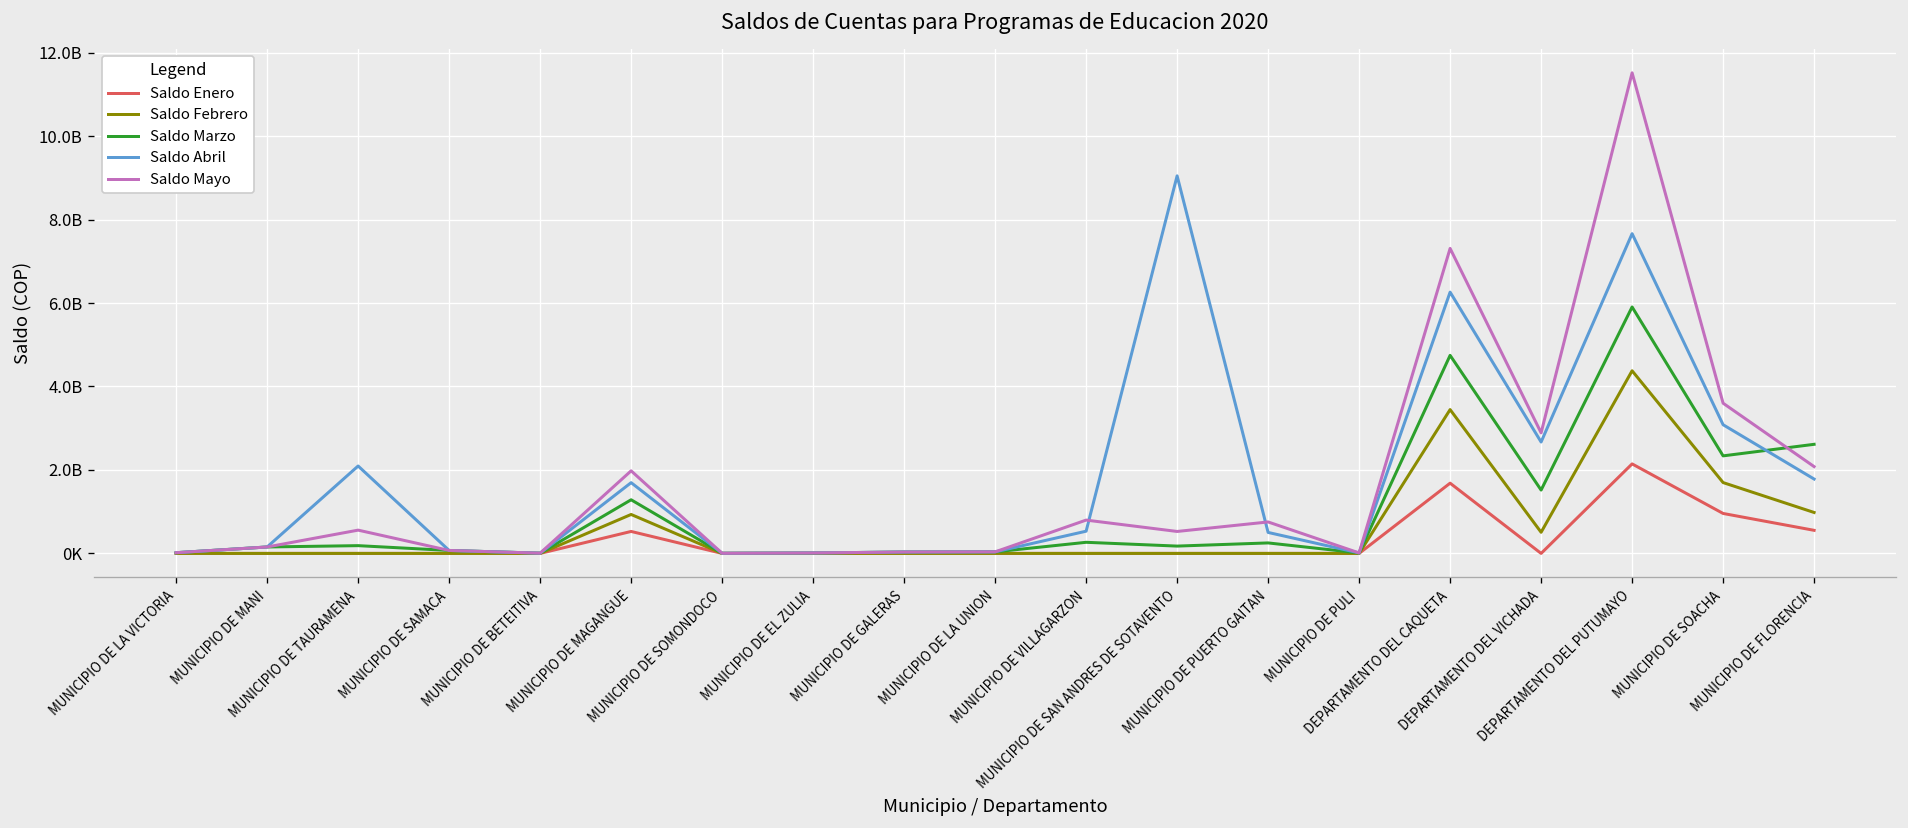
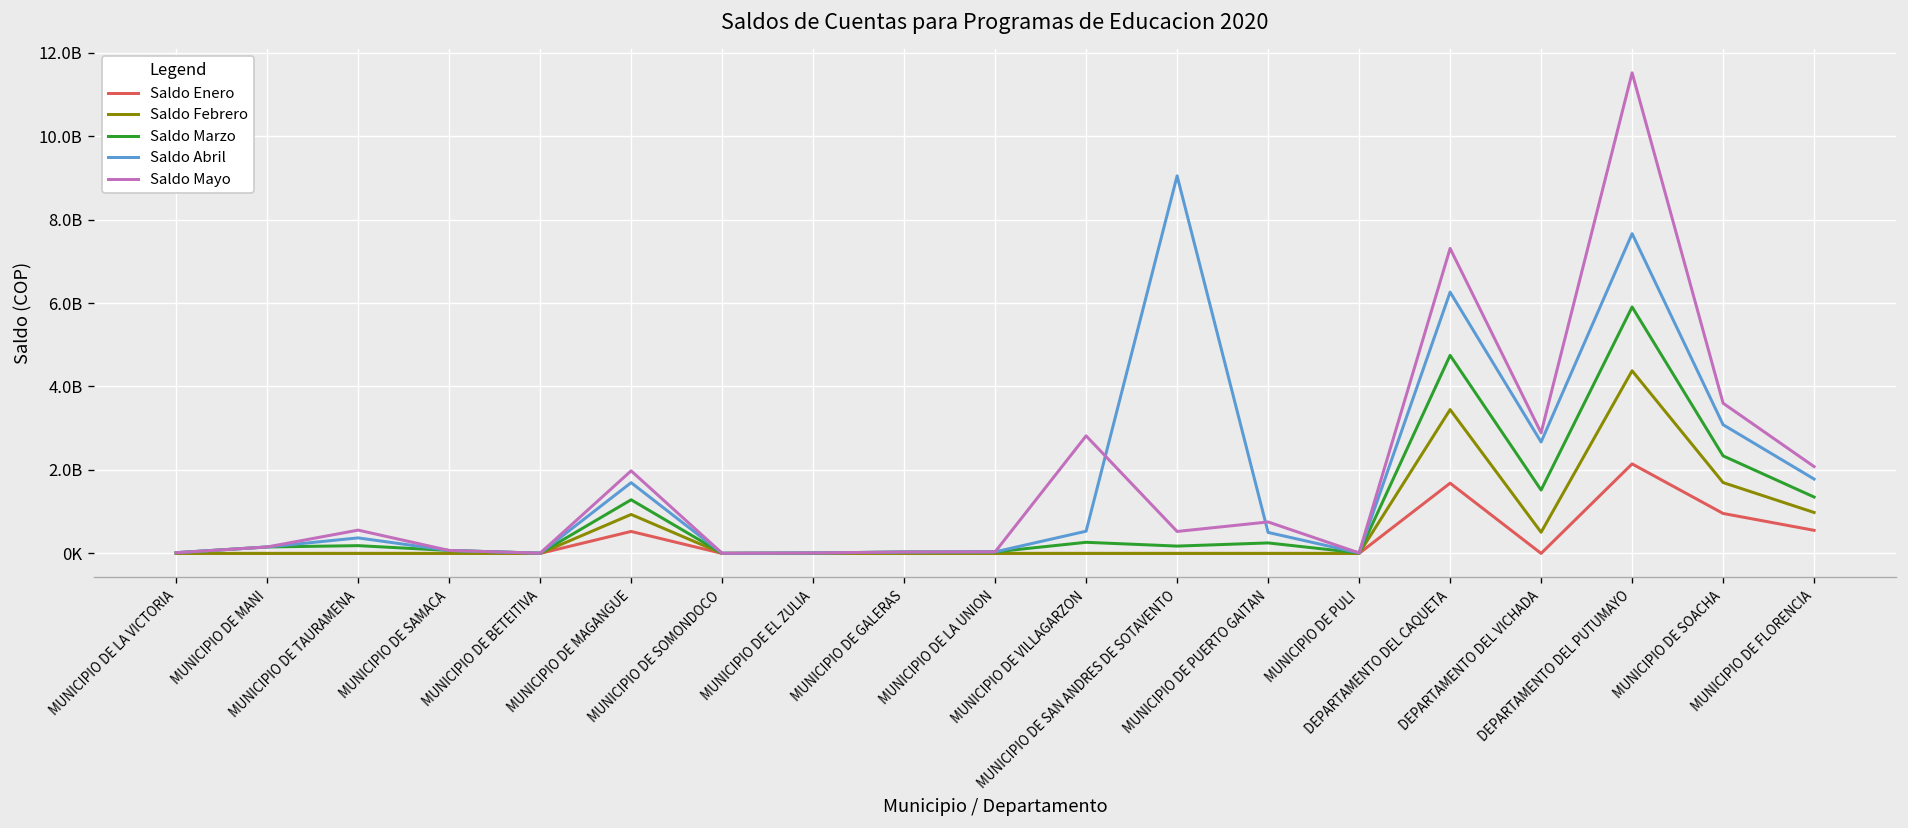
  {
    "Saldo Enero": {
      "MUNICIPIO DE MAGANGUE": 500000000,
      "DEPARTAMENTO DEL CAQUETA": 1700000000,
      "DEPARTAMENTO DEL VICHADA": 0,
      "DEPARTAMENTO DEL PUTUMAYO": 2100000000,
      "MUNICIPIO DE SOACHA": 1000000000,
      "MUNICIPIO DE FLORENCIA": 600000000
    },
    "Saldo Febrero": {
      "MUNICIPIO DE MAGANGUE": 900000000,
      "DEPARTAMENTO DEL CAQUETA": 3400000000,
      "DEPARTAMENTO DEL VICHADA": 500000000,
      "DEPARTAMENTO DEL PUTUMAYO": 4400000000,
      "MUNICIPIO DE SOACHA": 1700000000,
      "MUNICIPIO DE FLORENCIA": 1000000000
    },
    "Saldo Marzo": {
      "MUNICIPIO DE TAURAMENA": 200000000,
      "MUNICIPIO DE MAGANGUE": 1300000000,
      "MUNICIPIO DE VILLAGARZON": 300000000,
      "MUNICIPIO DE SAN ANDRES DE SOTAVENTO": 200000000,
      "MUNICIPIO DE PUERTO GAITAN": 300000000,
      "DEPARTAMENTO DEL CAQUETA": 4700000000,
      "DEPARTAMENTO DEL VICHADA": 1500000000,
      "DEPARTAMENTO DEL PUTUMAYO": 5900000000,
      "MUNICIPIO DE SOACHA": 2300000000,
-     "MUNICIPIO DE FLORENCIA": 2600000000
+     "MUNICIPIO DE FLORENCIA": 1400000000
    },
    "Saldo Abril": {
-     "MUNICIPIO DE TAURAMENA": 2100000000,
+     "MUNICIPIO DE TAURAMENA": 400000000,
      "MUNICIPIO DE MAGANGUE": 1700000000,
      "MUNICIPIO DE VILLAGARZON": 500000000,
      "MUNICIPIO DE SAN ANDRES DE SOTAVENTO": 9000000000,
      "MUNICIPIO DE PUERTO GAITAN": 500000000,
      "DEPARTAMENTO DEL CAQUETA": 6300000000,
      "DEPARTAMENTO DEL VICHADA": 2700000000,
      "DEPARTAMENTO DEL PUTUMAYO": 7700000000,
      "MUNICIPIO DE SOACHA": 3100000000,
      "MUNICIPIO DE FLORENCIA": 1800000000
    },
    "Saldo Mayo": {
      "MUNICIPIO DE TAURAMENA": 600000000,
      "MUNICIPIO DE MAGANGUE": 2000000000,
-     "MUNICIPIO DE VILLAGARZON": 800000000,
+     "MUNICIPIO DE VILLAGARZON": 2800000000,
      "MUNICIPIO DE SAN ANDRES DE SOTAVENTO": 500000000,
      "MUNICIPIO DE PUERTO GAITAN": 800000000,
      "DEPARTAMENTO DEL CAQUETA": 7300000000,
      "DEPARTAMENTO DEL VICHADA": 2900000000,
      "DEPARTAMENTO DEL PUTUMAYO": 11500000000,
      "MUNICIPIO DE SOACHA": 3600000000,
      "MUNICIPIO DE FLORENCIA": 2100000000
    }
  }
